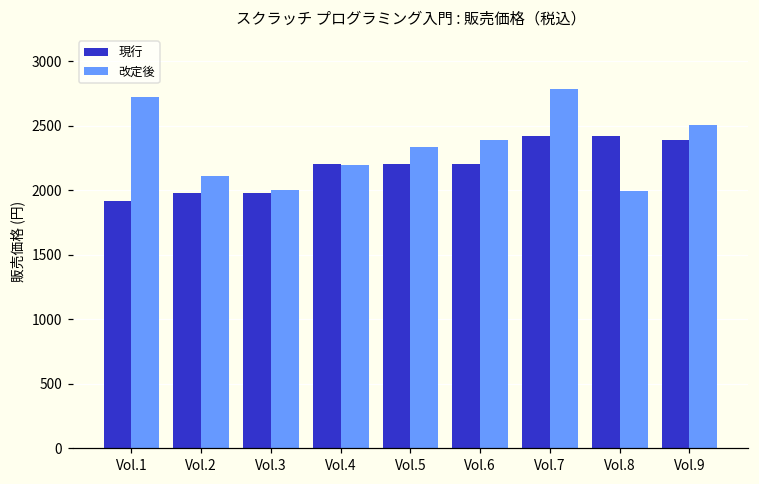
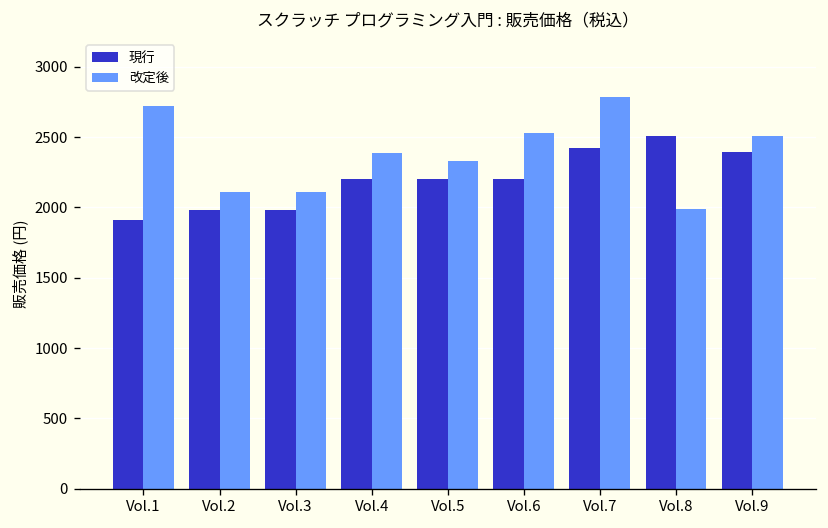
  {
    "現行": {
      "Vol.1": 1910,
      "Vol.2": 1980,
      "Vol.3": 1980,
      "Vol.4": 2200,
      "Vol.5": 2200,
      "Vol.6": 2200,
      "Vol.7": 2420,
-     "Vol.8": 2420,
+     "Vol.8": 2510,
      "Vol.9": 2390
    },
    "改定後": {
      "Vol.1": 2720,
      "Vol.2": 2110,
-     "Vol.3": 2000,
-     "Vol.4": 2190,
+     "Vol.3": 2110,
+     "Vol.4": 2390,
      "Vol.5": 2330,
-     "Vol.6": 2390,
+     "Vol.6": 2530,
      "Vol.7": 2780,
      "Vol.8": 1990,
      "Vol.9": 2510
    }
  }
